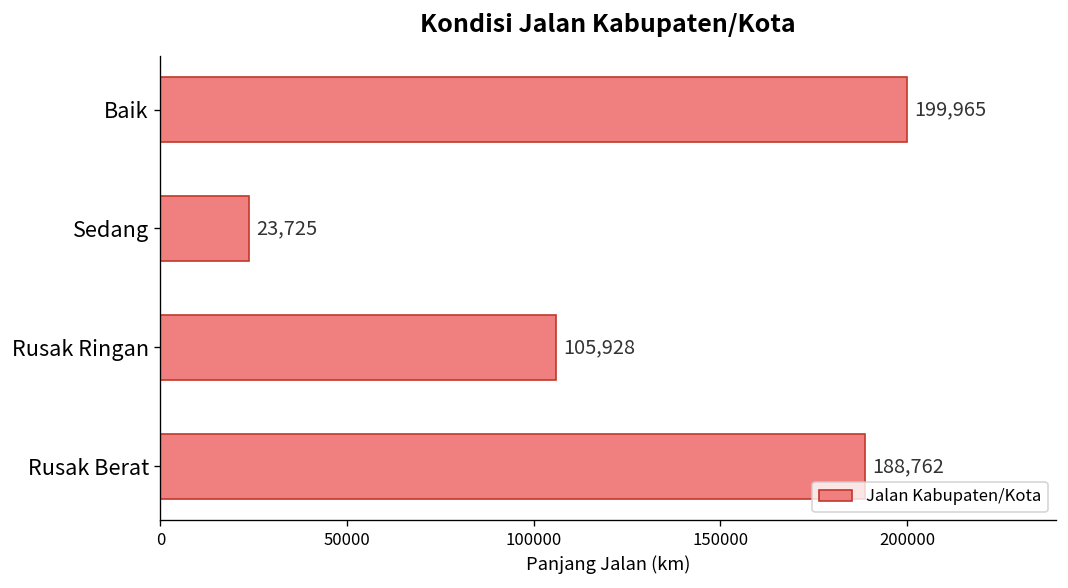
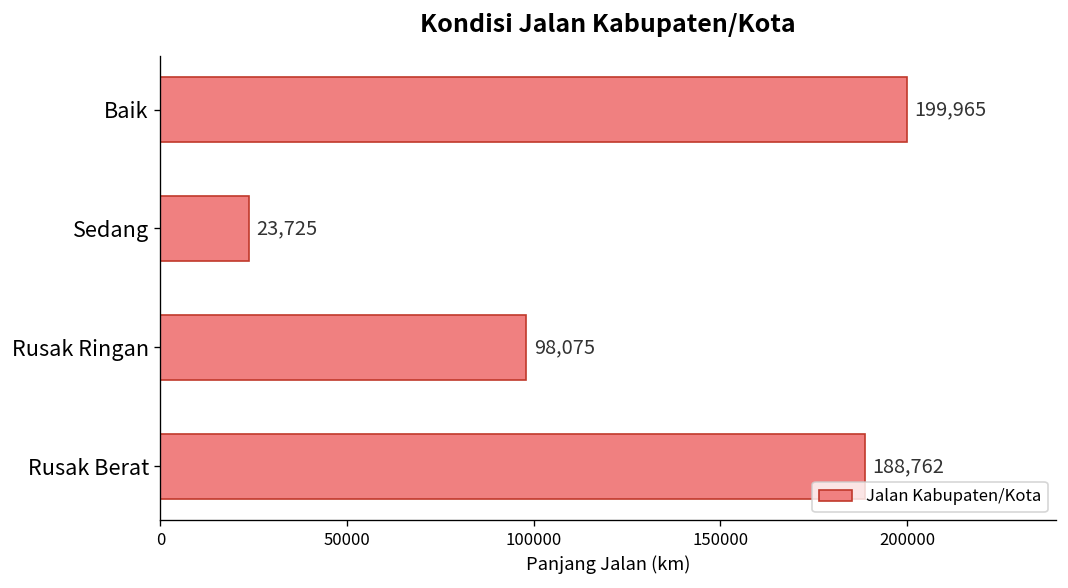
  {
    "Baik": "199,965",
    "Sedang": "23,725",
-   "Rusak Ringan": "105,928",
+   "Rusak Ringan": "98,075",
    "Rusak Berat": "188,762"
  }
